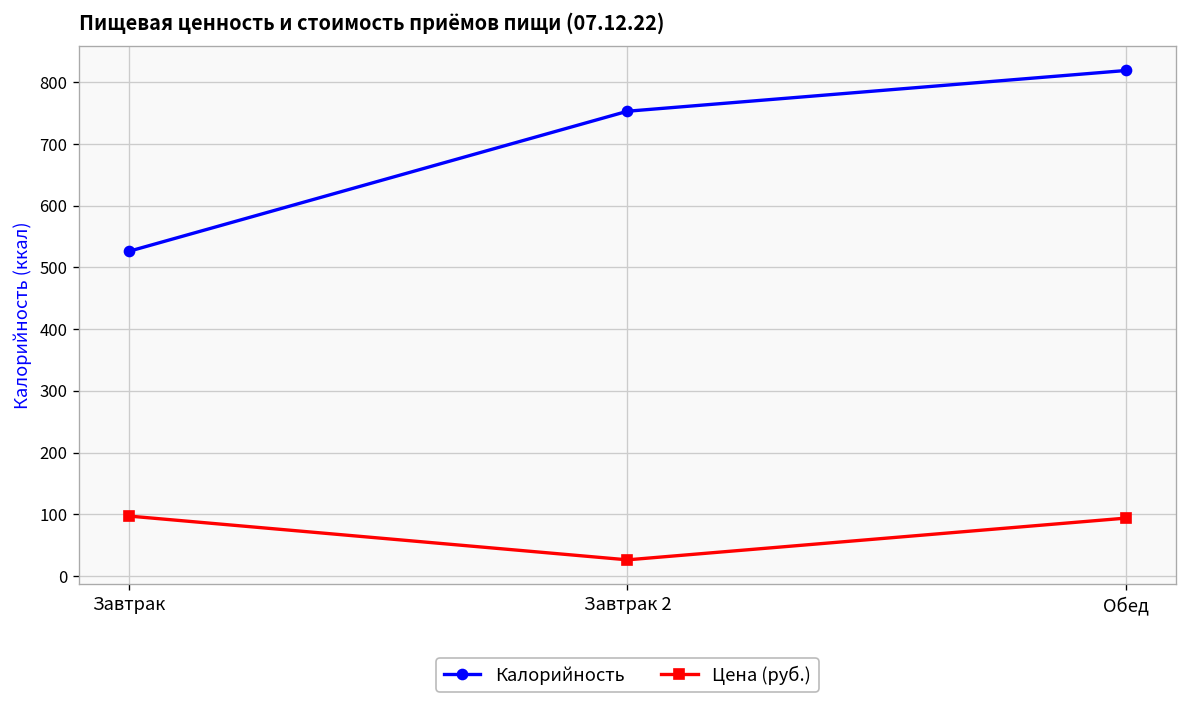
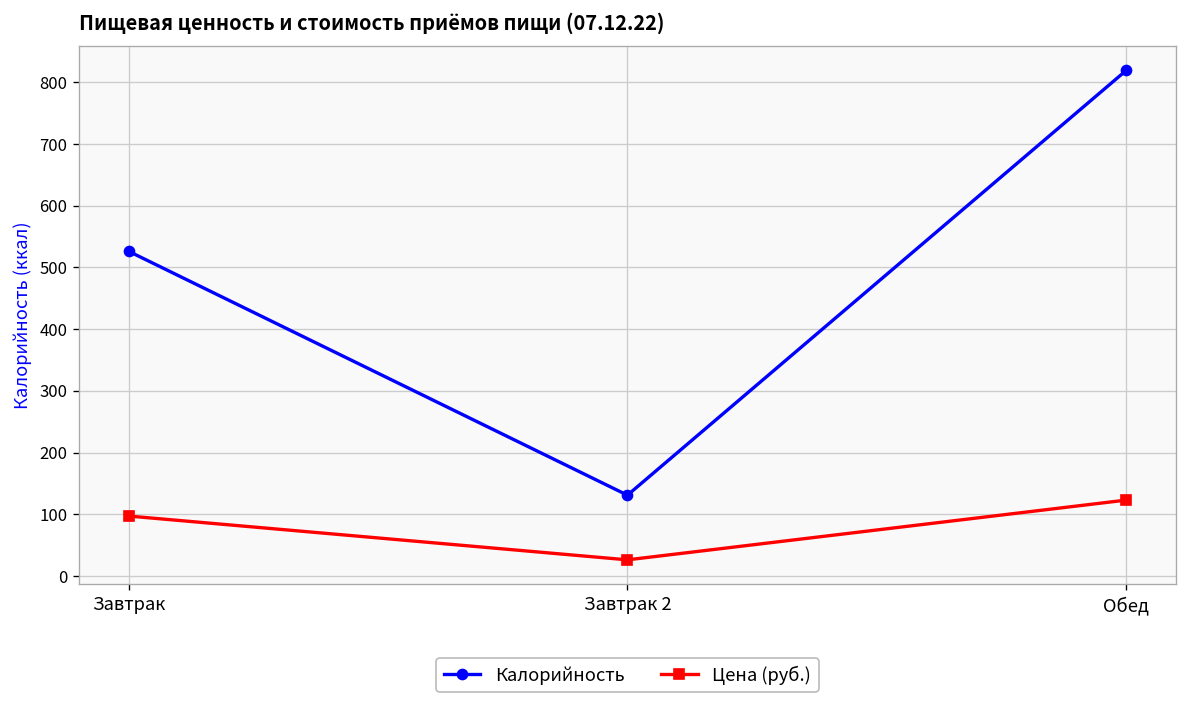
  {
    "Калорийность": {
      "Завтрак": 530,
-     "Завтрак 2": 750,
+     "Завтрак 2": 130,
      "Обед": 820
    },
    "Цена (руб.)": {
      "Завтрак": 100,
      "Завтрак 2": 30,
-     "Обед": 90
+     "Обед": 120
    }
  }
